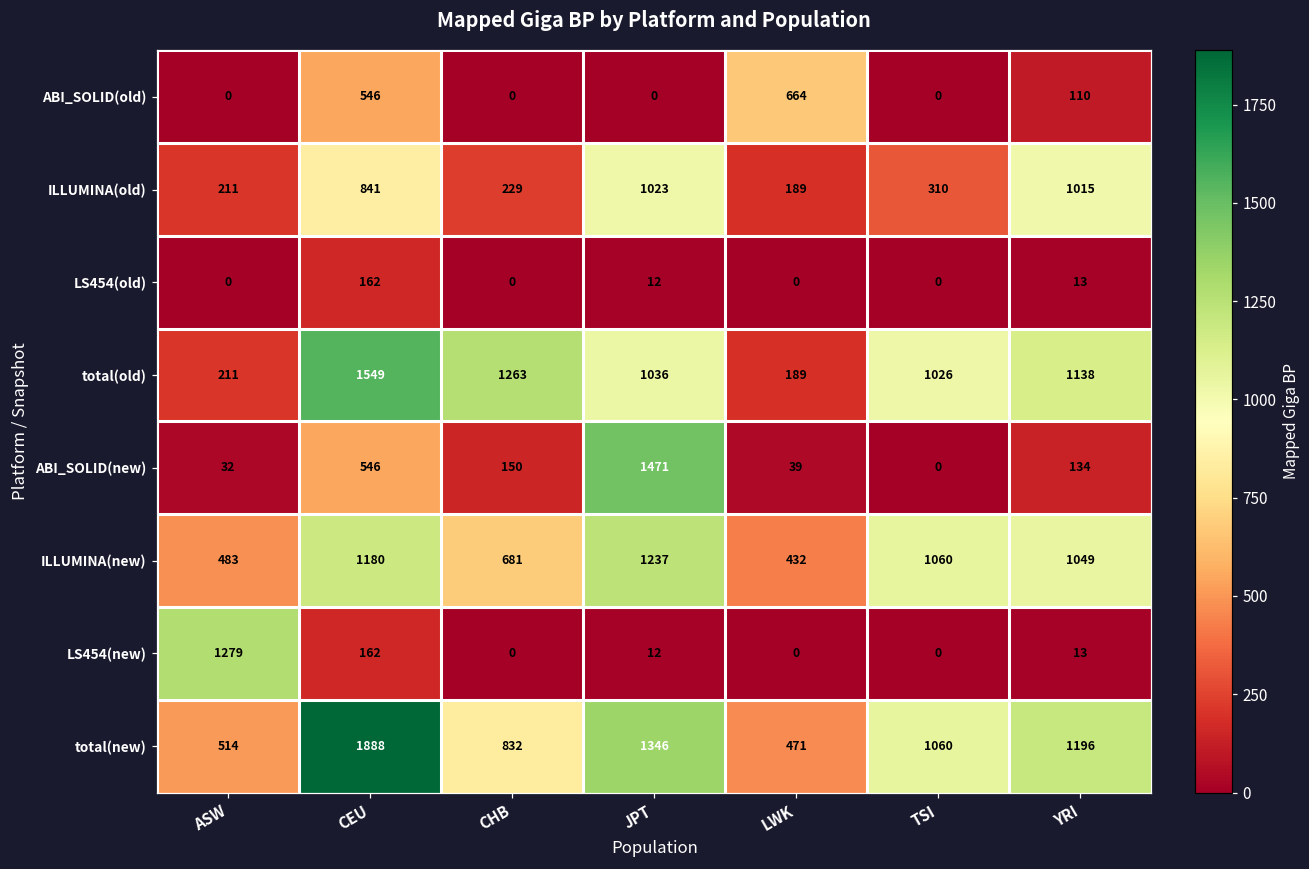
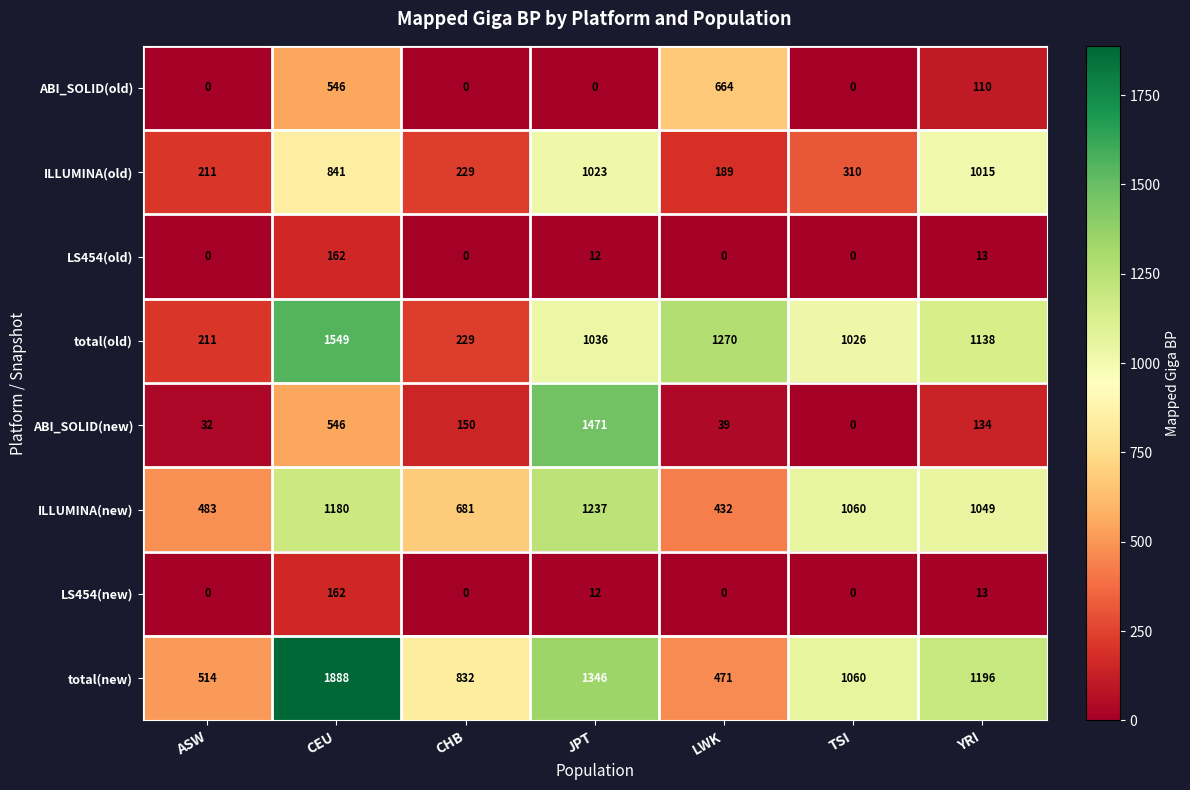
  {
    "ABI_SOLID(old)": {
      "ASW": 0,
      "CEU": 546,
      "CHB": 0,
      "JPT": 0,
      "LWK": 664,
      "TSI": 0,
      "YRI": 110
    },
    "ILLUMINA(old)": {
      "ASW": 211,
      "CEU": 841,
      "CHB": 229,
      "JPT": 1023,
      "LWK": 189,
      "TSI": 310,
      "YRI": 1015
    },
    "LS454(old)": {
      "ASW": 0,
      "CEU": 162,
      "CHB": 0,
      "JPT": 12,
      "LWK": 0,
      "TSI": 0,
      "YRI": 13
    },
    "total(old)": {
      "ASW": 211,
      "CEU": 1549,
-     "CHB": 1263,
+     "CHB": 229,
      "JPT": 1036,
-     "LWK": 189,
+     "LWK": 1270,
      "TSI": 1026,
      "YRI": 1138
    },
    "ABI_SOLID(new)": {
      "ASW": 32,
      "CEU": 546,
      "CHB": 150,
      "JPT": 1471,
      "LWK": 39,
      "TSI": 0,
      "YRI": 134
    },
    "ILLUMINA(new)": {
      "ASW": 483,
      "CEU": 1180,
      "CHB": 681,
      "JPT": 1237,
      "LWK": 432,
      "TSI": 1060,
      "YRI": 1049
    },
    "LS454(new)": {
-     "ASW": 1279,
+     "ASW": 0,
      "CEU": 162,
      "CHB": 0,
      "JPT": 12,
      "LWK": 0,
      "TSI": 0,
      "YRI": 13
    },
    "total(new)": {
      "ASW": 514,
      "CEU": 1888,
      "CHB": 832,
      "JPT": 1346,
      "LWK": 471,
      "TSI": 1060,
      "YRI": 1196
    }
  }
